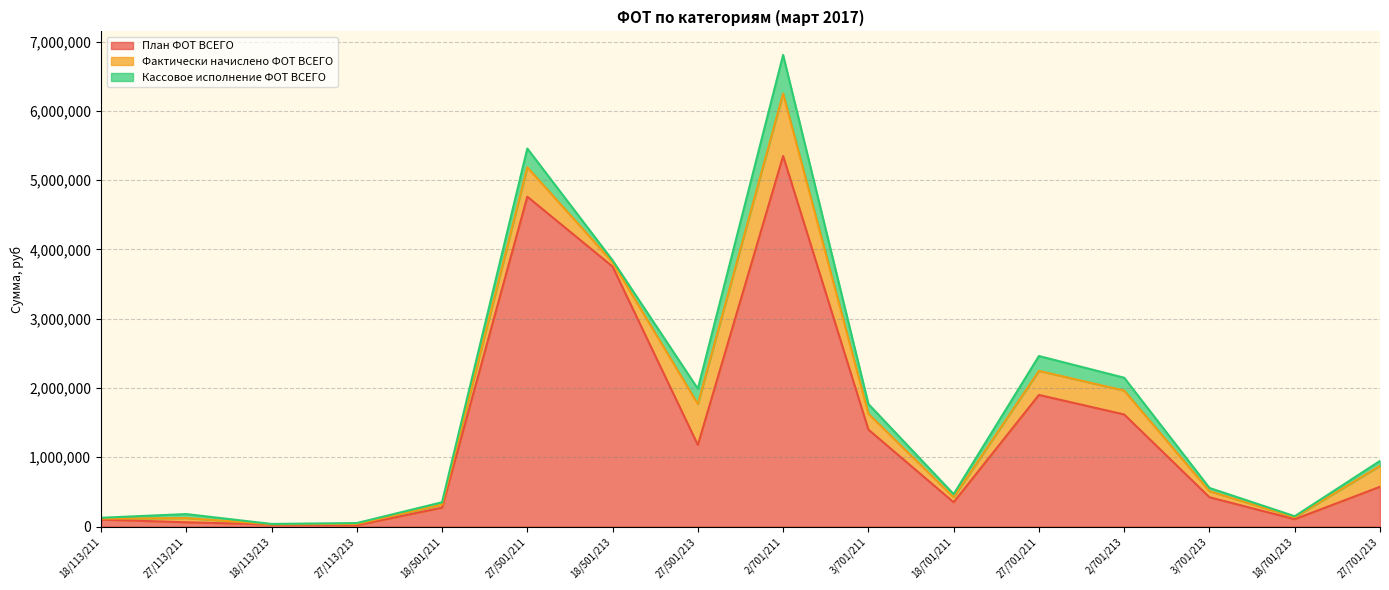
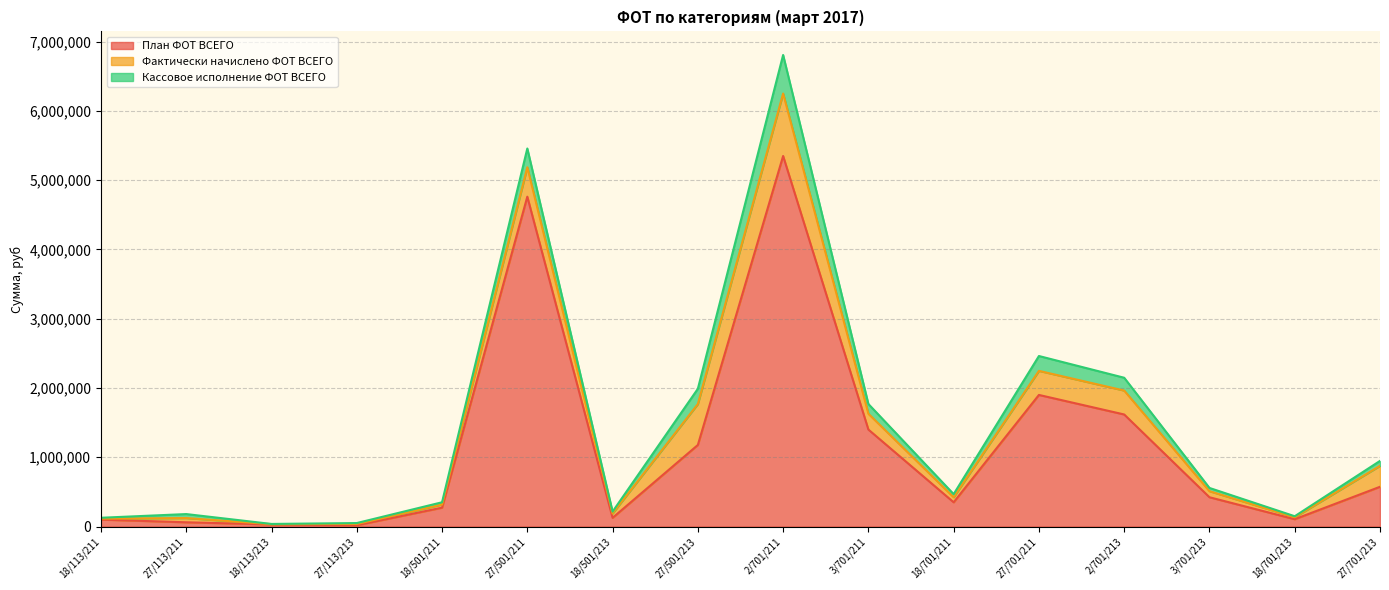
  {
    "План ФОТ ВСЕГО": {
      "27/113/211": "100,000",
      "18/501/211": "300,000",
      "27/501/211": "4,800,000",
-     "18/501/213": "3,800,000",
+     "18/501/213": "100,000",
      "27/501/213": "1,200,000",
      "2/701/211": "5,400,000",
      "3/701/211": "1,400,000",
      "18/701/211": "400,000",
      "27/701/211": "1,900,000",
      "2/701/213": "1,600,000",
      "3/701/213": "400,000",
      "27/701/213": "600,000"
    },
    "Фактически начислено ФОТ ВСЕГО": {
      "27/113/211": "100,000",
      "27/501/211": "400,000",
      "27/501/213": "600,000",
      "2/701/211": "900,000",
      "3/701/211": "200,000",
      "18/701/211": "100,000",
      "27/701/211": "300,000",
      "2/701/213": "300,000",
      "3/701/213": "100,000",
      "27/701/213": "300,000"
    },
    "Кассовое исполнение ФОТ ВСЕГО": {
      "27/113/211": "100,000",
      "27/501/211": "300,000",
      "27/501/213": "200,000",
      "2/701/211": "600,000",
      "3/701/211": "100,000",
      "18/701/211": "0",
      "27/701/211": "200,000",
      "2/701/213": "200,000",
      "3/701/213": "0",
      "27/701/213": "100,000"
    }
  }
